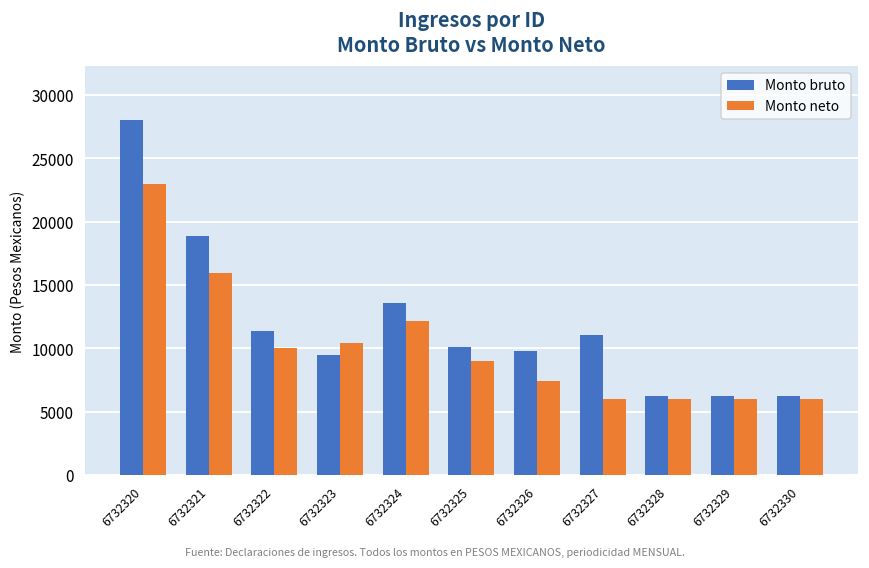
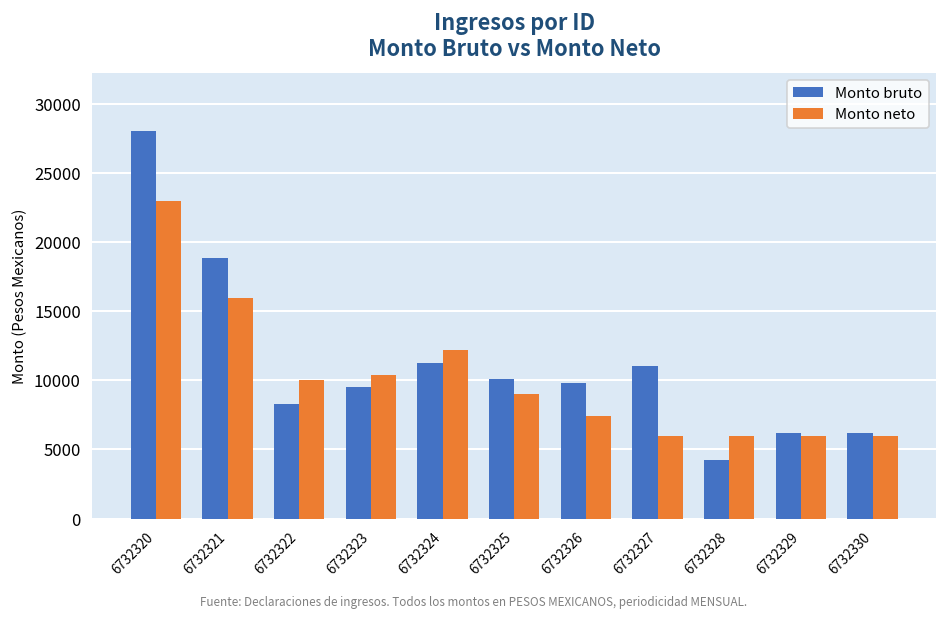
  {
    "Monto bruto": {
      "6732320": 28100,
      "6732321": 18900,
-     "6732322": 11400,
+     "6732322": 8300,
      "6732323": 9500,
-     "6732324": 13600,
+     "6732324": 11200,
      "6732325": 10100,
      "6732326": 9800,
      "6732327": 11000,
-     "6732328": 6200,
+     "6732328": 4300,
      "6732329": 6200,
      "6732330": 6200
    },
    "Monto neto": {
      "6732320": 23000,
      "6732321": 15900,
      "6732322": 10100,
      "6732323": 10400,
      "6732324": 12200,
      "6732325": 9000,
      "6732326": 7400,
      "6732327": 6000,
      "6732328": 6000,
      "6732329": 6000,
      "6732330": 6000
    }
  }
